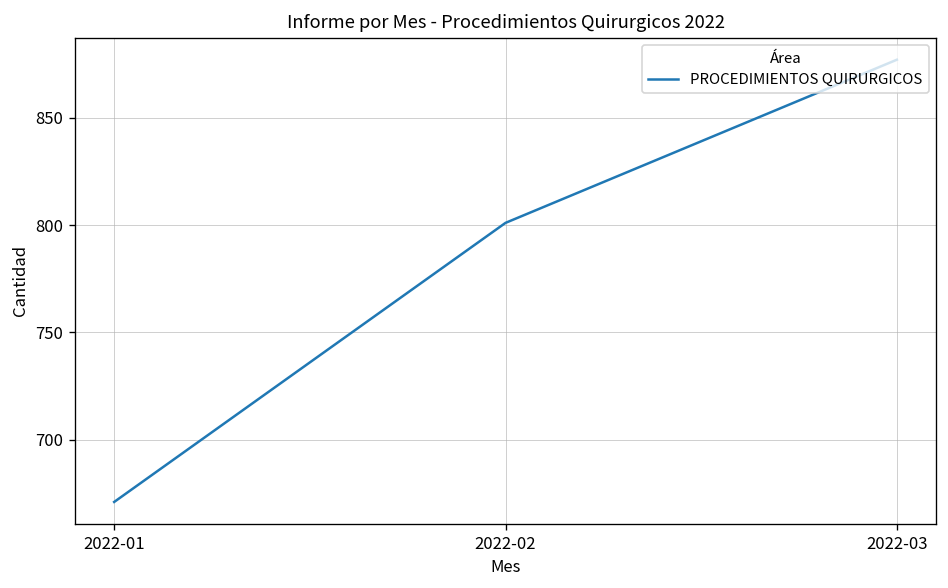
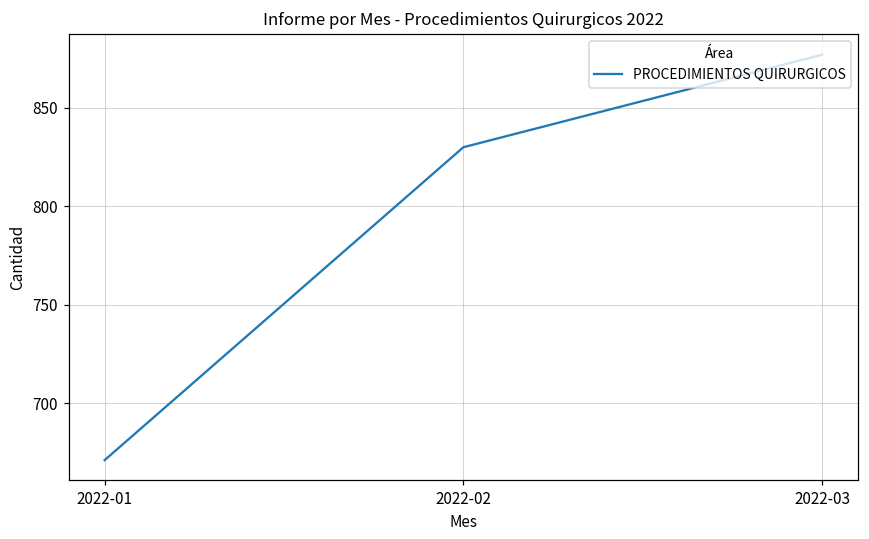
  {
    "2022-01": 671,
-   "2022-02": 801
+   "2022-02": 830
  }
